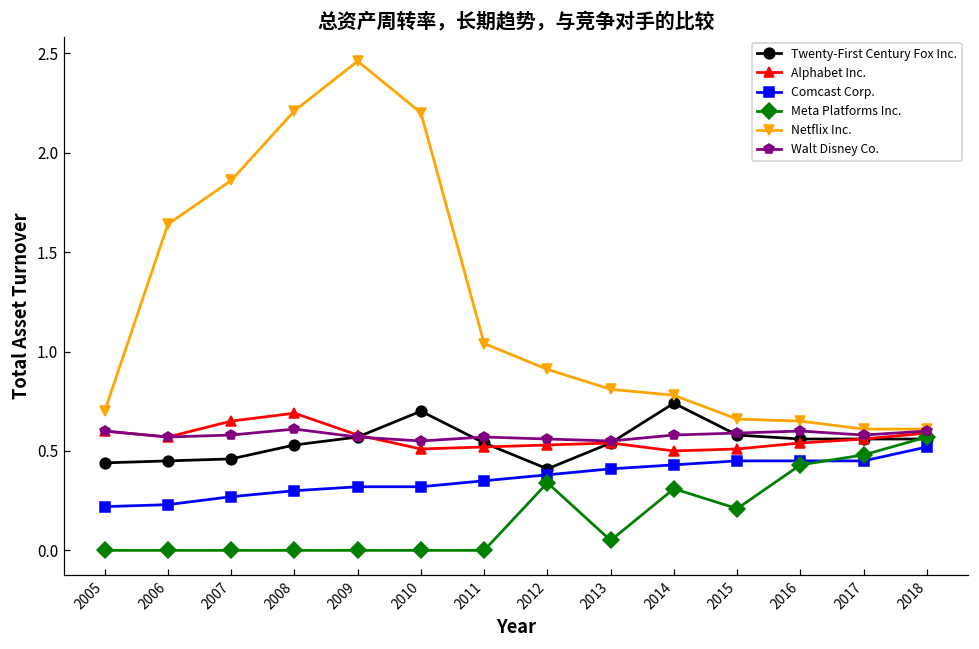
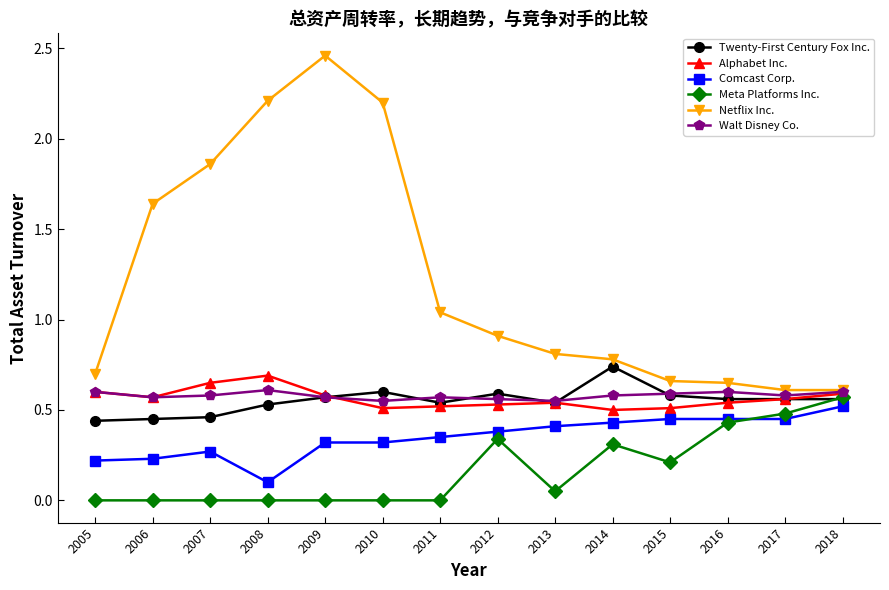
  {
    "Twenty-First Century Fox Inc.": {
      "2005": 0.44,
      "2006": 0.45,
      "2007": 0.46,
      "2008": 0.53,
-     "2010": 0.7,
+     "2010": 0.6,
      "2011": 0.54,
-     "2012": 0.41,
+     "2012": 0.59,
      "2014": 0.74,
      "2016": 0.56
    },
    "Alphabet Inc.": {
      "2007": 0.65,
      "2008": 0.69,
      "2010": 0.51,
      "2011": 0.52,
      "2012": 0.53,
      "2014": 0.50,
      "2015": 0.51,
      "2016": 0.54
    },
    "Comcast Corp.": {
      "2005": 0.22,
      "2006": 0.23,
      "2007": 0.27,
-     "2008": 0.3,
+     "2008": 0.1,
      "2009": 0.32,
      "2010": 0.32,
      "2011": 0.35,
      "2012": 0.38,
      "2013": 0.4,
      "2014": 0.43,
      "2015": 0.45,
      "2016": 0.45,
      "2017": 0.45,
      "2018": 0.52
    },
    "Meta Platforms Inc.": {
      "2005": 0.00,
      "2006": 0.00,
      "2007": 0.00,
      "2008": 0.00,
      "2009": 0.00,
      "2010": 0.00,
      "2011": 0.00,
      "2012": 0.34,
      "2013": 0.05,
      "2014": 0.31,
      "2015": 0.21,
      "2016": 0.43,
      "2017": 0.48
    },
    "Netflix Inc.": {
      "2005": 0.70,
      "2006": 1.64,
      "2007": 1.86,
      "2008": 2.21,
      "2009": 2.46,
      "2010": 2.20,
      "2011": 1.04,
      "2012": 0.91,
      "2013": 0.81,
      "2014": 0.78,
      "2015": 0.66,
      "2016": 0.65,
      "2017": 0.61
    },
    "Walt Disney Co.": {
      "2007": 0.58,
      "2008": 0.61,
      "2010": 0.55,
      "2011": 0.57,
      "2012": 0.56,
      "2014": 0.58,
      "2016": 0.60,
      "2017": 0.58
    }
  }
